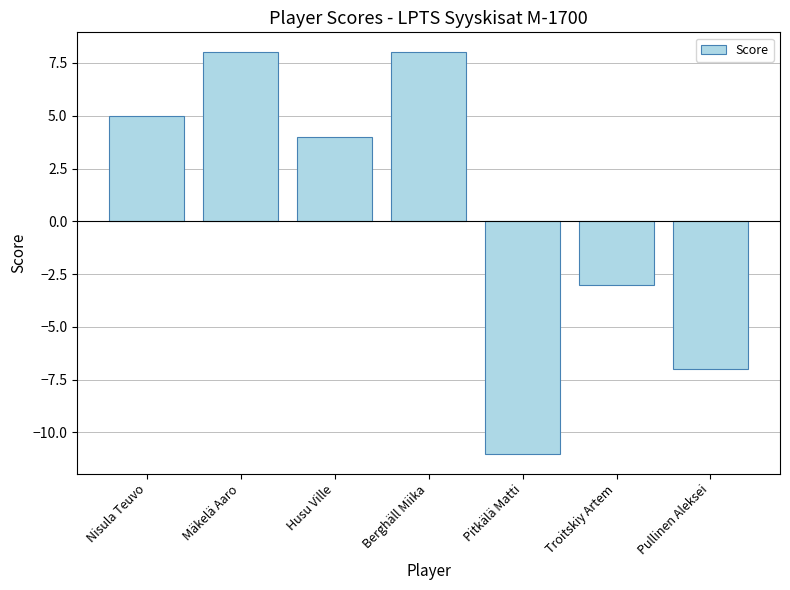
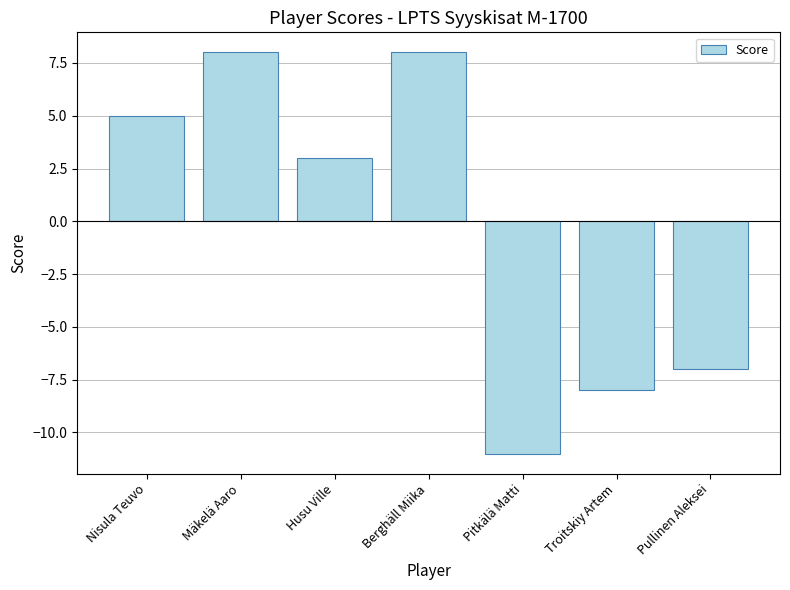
  {
    "Nisula Teuvo": 5,
    "Mäkelä Aaro": 8,
-   "Husu Ville": 4,
+   "Husu Ville": 3,
    "Berghäll Miika": 8,
    "Pitkälä Matti": -11,
-   "Troitskiy Artem": -3,
+   "Troitskiy Artem": -8,
    "Pullinen Aleksei": -7
  }
